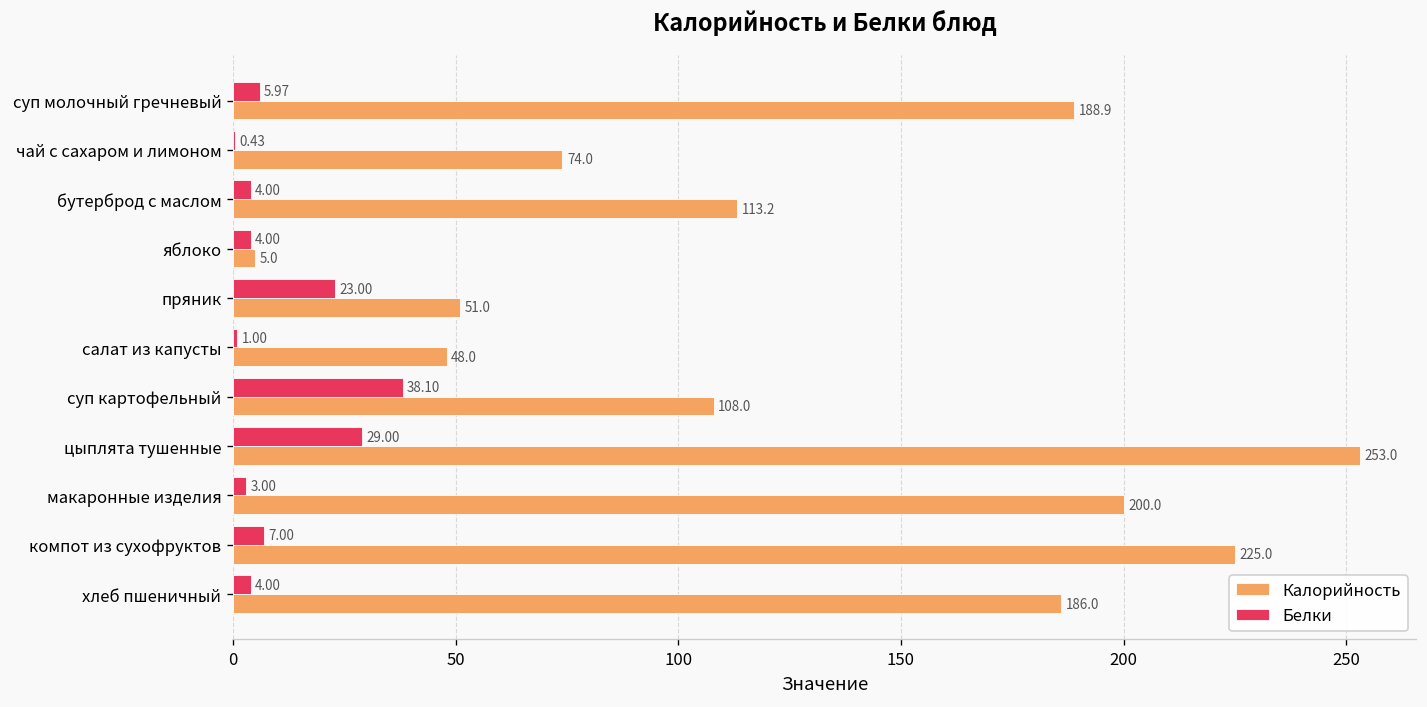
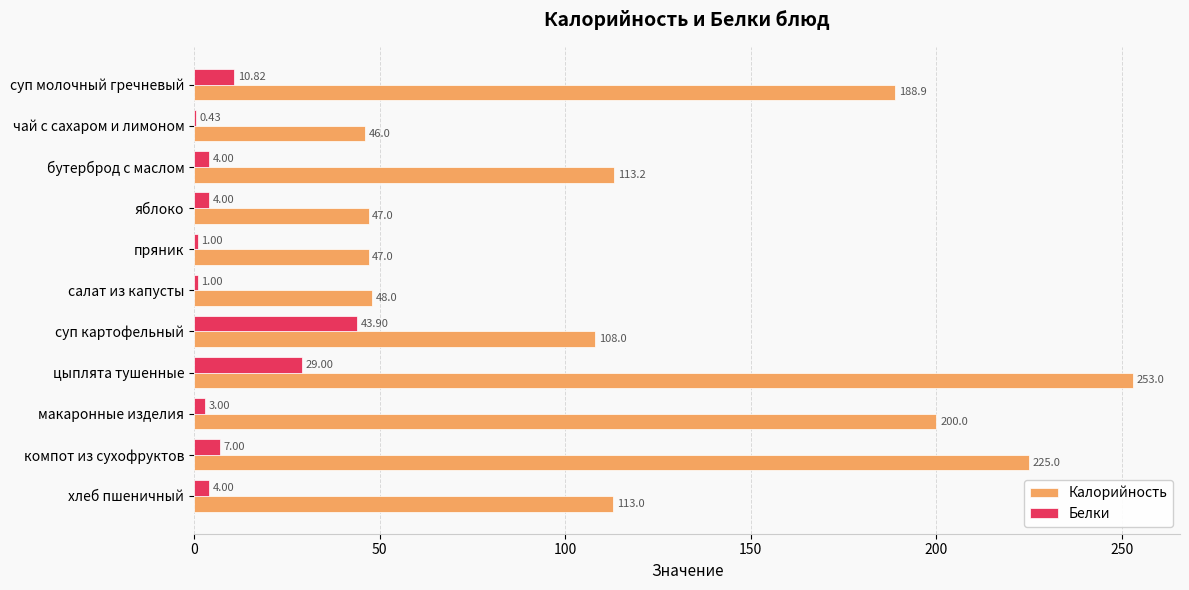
  {
    "Калорийность": {
      "суп молочный гречневый": 188.9,
-     "чай с сахаром и лимоном": 74.0,
+     "чай с сахаром и лимоном": 46.0,
      "бутерброд с маслом": 113.2,
-     "яблоко": 5.0,
-     "пряник": 51.0,
+     "яблоко": 47.0,
+     "пряник": 47.0,
      "салат из капусты": 48.0,
      "суп картофельный": 108.0,
      "цыплята тушенные": 253.0,
      "макаронные изделия": 200.0,
      "компот из сухофруктов": 225.0,
-     "хлеб пшеничный": 186.0
+     "хлеб пшеничный": 113.0
    },
    "Белки": {
-     "суп молочный гречневый": 5.97,
+     "суп молочный гречневый": 10.82,
      "чай с сахаром и лимоном": 0.43,
      "бутерброд с маслом": 4.00,
      "яблоко": 4.00,
-     "пряник": 23.00,
+     "пряник": 1.00,
      "салат из капусты": 1.00,
-     "суп картофельный": 38.10,
+     "суп картофельный": 43.90,
      "цыплята тушенные": 29.00,
      "макаронные изделия": 3.00,
      "компот из сухофруктов": 7.00,
      "хлеб пшеничный": 4.00
    }
  }
